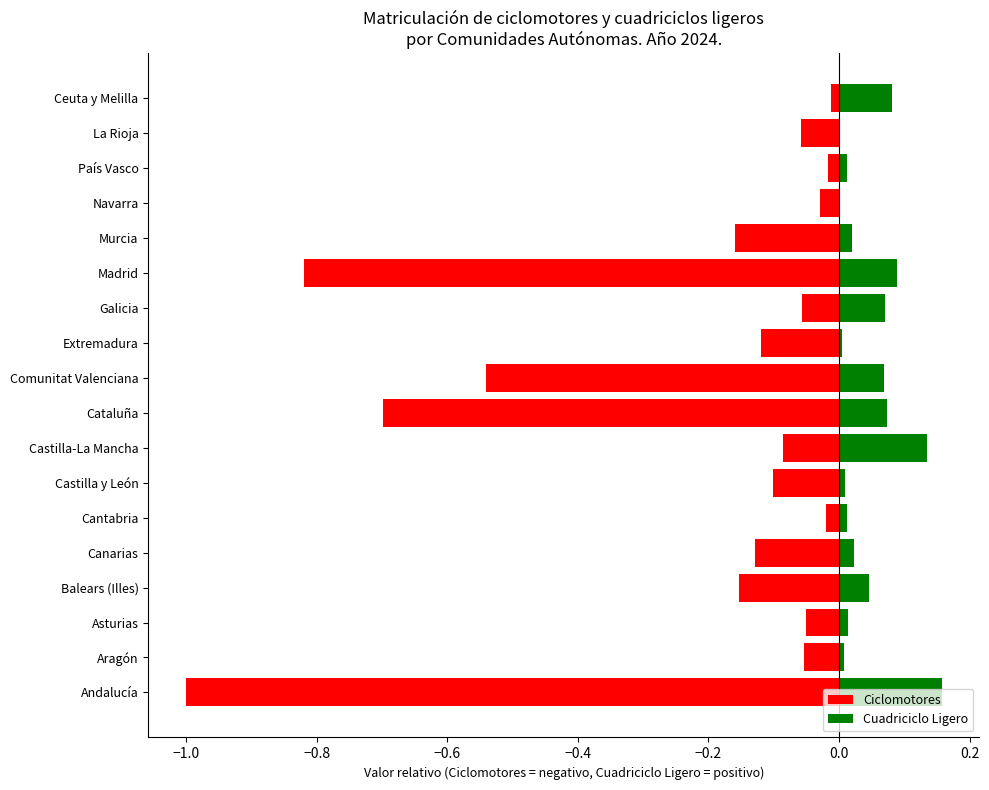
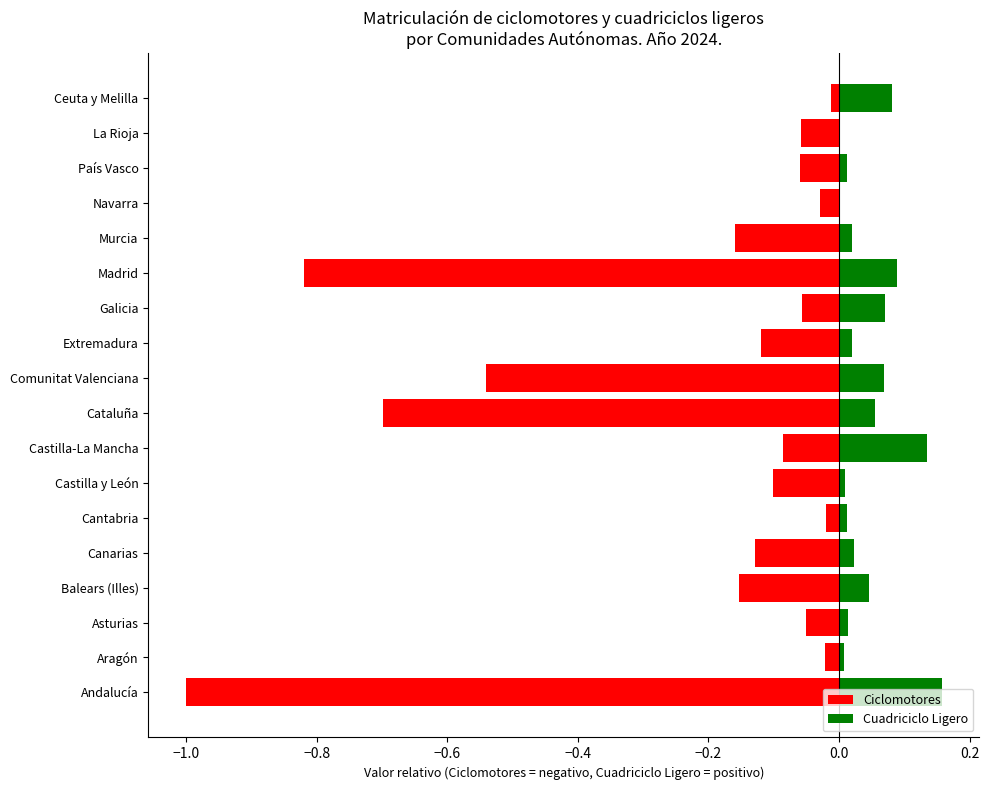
  {
    "Ciclomotores": {
      "Ceuta y Melilla": -0.01,
      "La Rioja": -0.06,
-     "País Vasco": -0.02,
+     "País Vasco": -0.06,
      "Navarra": -0.03,
      "Murcia": -0.16,
      "Madrid": -0.82,
      "Galicia": -0.06,
      "Extremadura": -0.12,
      "Comunitat Valenciana": -0.54,
      "Cataluña": -0.70,
      "Castilla-La Mancha": -0.09,
      "Castilla y León": -0.10,
      "Cantabria": -0.02,
      "Canarias": -0.13,
      "Balears (Illes)": -0.15,
      "Asturias": -0.05,
-     "Aragón": -0.05,
+     "Aragón": -0.02,
      "Andalucía": -1.00
    },
    "Cuadriciclo Ligero": {
      "Ceuta y Melilla": 0.08,
      "La Rioja": 0.00,
      "País Vasco": 0.01,
      "Murcia": 0.02,
      "Madrid": 0.09,
      "Galicia": 0.07,
-     "Extremadura": 0.00,
+     "Extremadura": 0.02,
      "Comunitat Valenciana": 0.07,
-     "Cataluña": 0.07,
+     "Cataluña": 0.06,
      "Castilla-La Mancha": 0.14,
      "Castilla y León": 0.01,
      "Cantabria": 0.01,
      "Canarias": 0.02,
      "Balears (Illes)": 0.05,
      "Asturias": 0.01,
      "Aragón": 0.01
    }
  }
